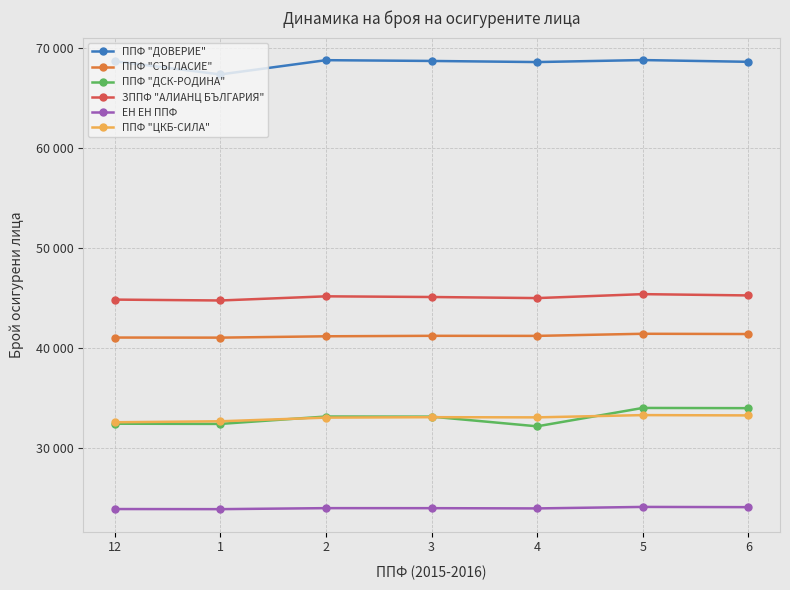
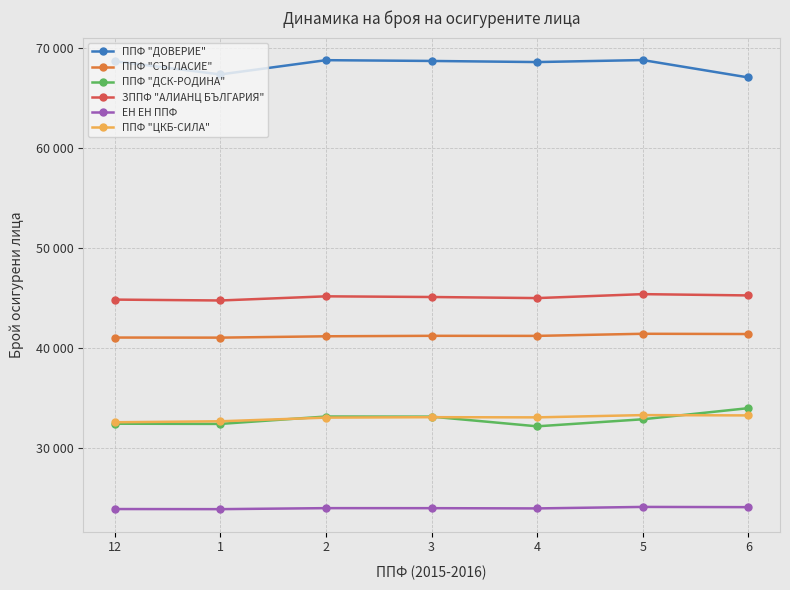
  {
    "ППФ \"ДОВЕРИЕ\"": {
      "2": 69000,
      "3": 69000,
      "4": 69000,
      "5": 69000,
-     "6": 69000
+     "6": 67000
    },
    "ППФ \"ДСК-РОДИНА\"": {
      "1": 32000,
      "4": 32000,
-     "5": 34000,
+     "5": 33000,
      "6": 34000
    },
    "ЕН ЕН ППФ": {
      "12": 24000,
      "1": 24000,
      "2": 24000,
      "3": 24000,
      "4": 24000,
      "5": 24000,
      "6": 24000
    }
  }
